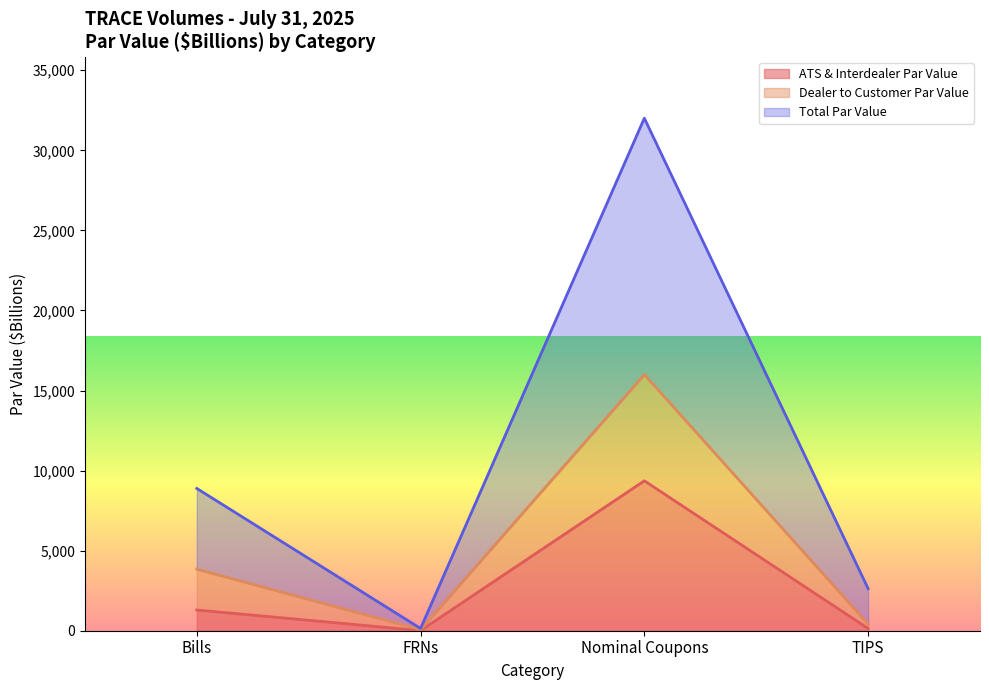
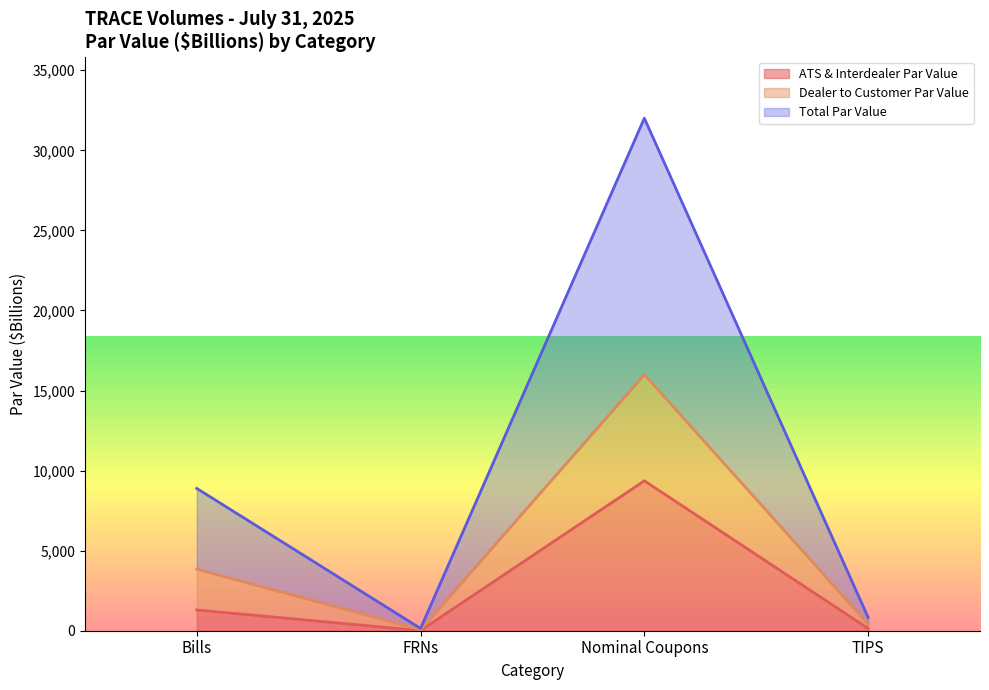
  {
    "Total Par Value": {
      "Bills": "5,000",
      "Nominal Coupons": "16,000",
-     "TIPS": "2,200"
+     "TIPS": "400"
    }
  }
